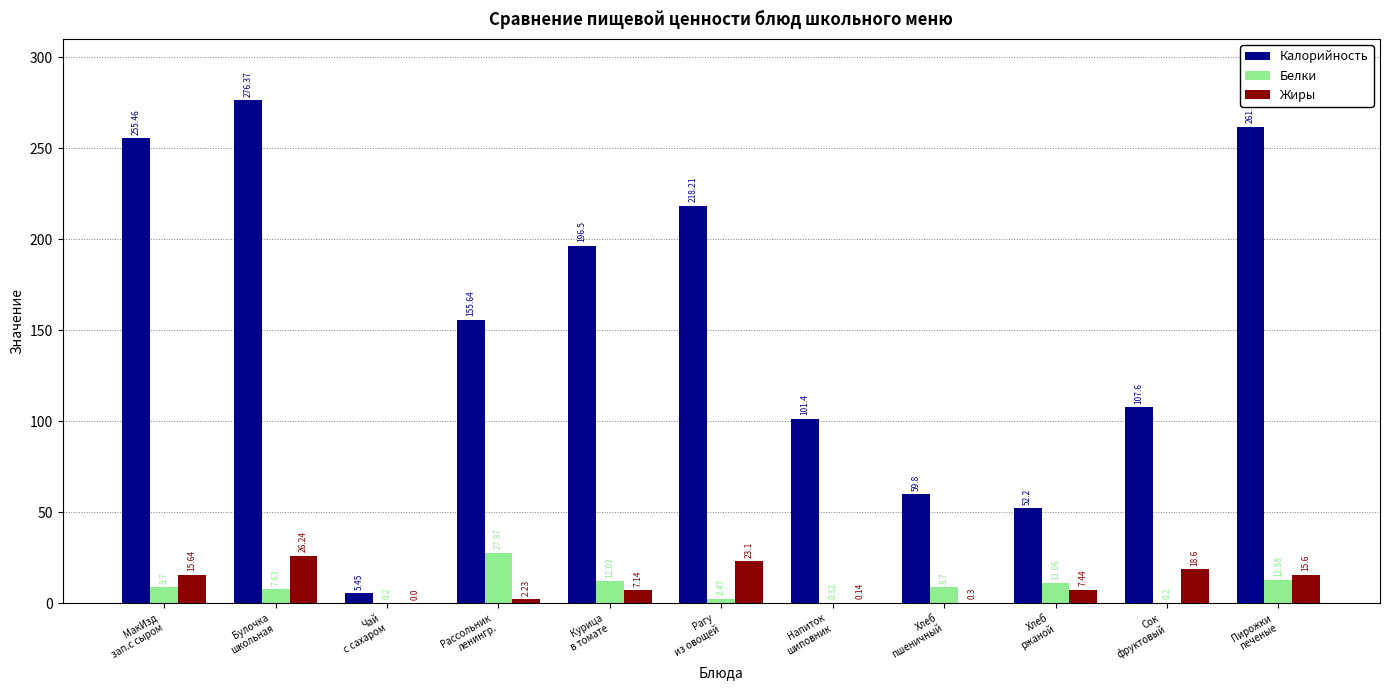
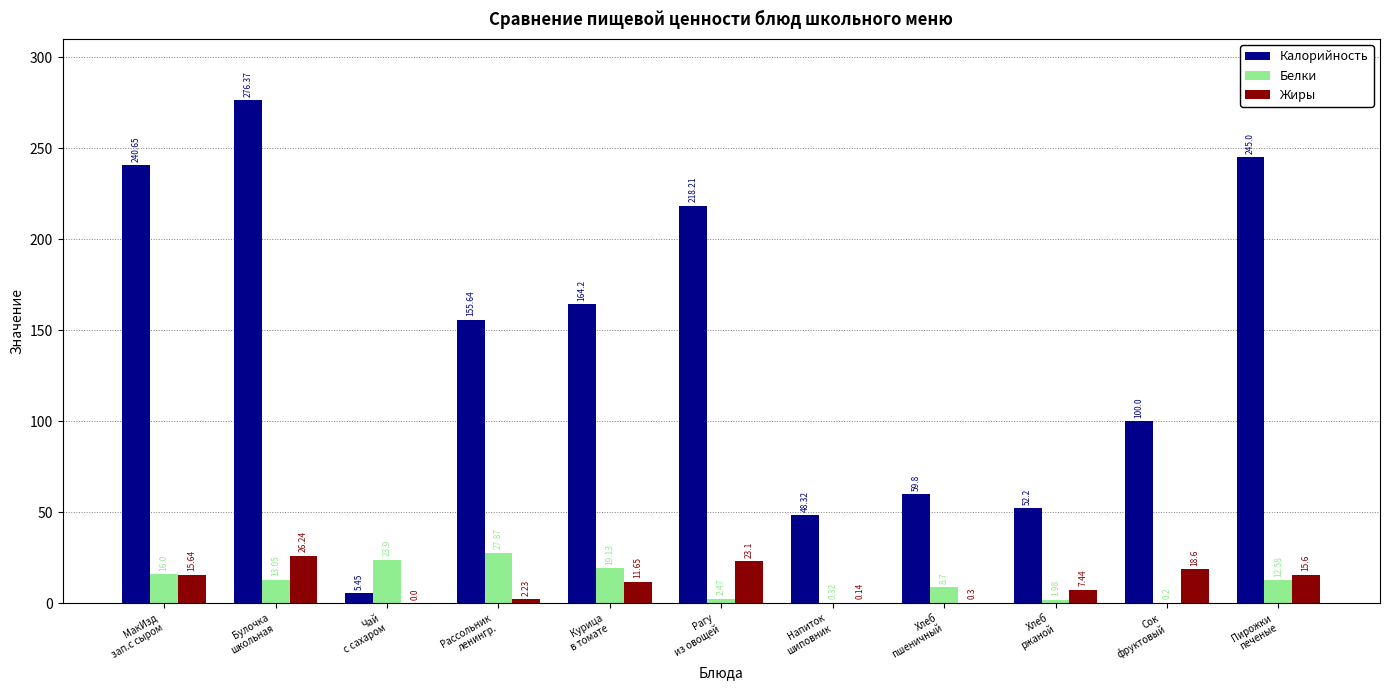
  {
    "Калорийность": {
-     "МакИзд зап.с сыром": 255.46,
+     "МакИзд зап.с сыром": 240.65,
      "Булочка школьная": 276.37,
      "Чай с сахаром": 5.45,
      "Рассольник ленингр.": 155.64,
-     "Курица в томате": 196.5,
+     "Курица в томате": 164.2,
      "Рагу из овощей": 218.21,
-     "Напиток шиповник": 101.4,
+     "Напиток шиповник": 48.32,
      "Хлеб пшеничный": 59.8,
      "Хлеб ржаной": 52.2,
-     "Сок фруктовый": 107.6,
-     "Пирожки печеные": 262
+     "Сок фруктовый": 100.0,
+     "Пирожки печеные": 245
    },
    "Белки": {
-     "МакИзд зап.с сыром": 8.7,
-     "Булочка школьная": 7.63,
-     "Чай с сахаром": 0.2,
+     "МакИзд зап.с сыром": 16.0,
+     "Булочка школьная": 13.05,
+     "Чай с сахаром": 23.9,
      "Рассольник ленингр.": 27.87,
-     "Курица в томате": 12.03,
+     "Курица в томате": 19.13,
      "Рагу из овощей": 2.47,
      "Напиток шиповник": 0.32,
      "Хлеб пшеничный": 8.7,
-     "Хлеб ржаной": 11.06,
+     "Хлеб ржаной": 1.98,
      "Сок фруктовый": 0.2,
      "Пирожки печеные": 12.58
    },
    "Жиры": {
      "МакИзд зап.с сыром": 15.64,
      "Булочка школьная": 26.24,
      "Чай с сахаром": 0.0,
      "Рассольник ленингр.": 2.23,
-     "Курица в томате": 7.14,
+     "Курица в томате": 11.65,
      "Рагу из овощей": 23.1,
      "Напиток шиповник": 0.14,
      "Хлеб пшеничный": 0.3,
      "Хлеб ржаной": 7.44,
      "Сок фруктовый": 18.6,
      "Пирожки печеные": 15.6
    }
  }
